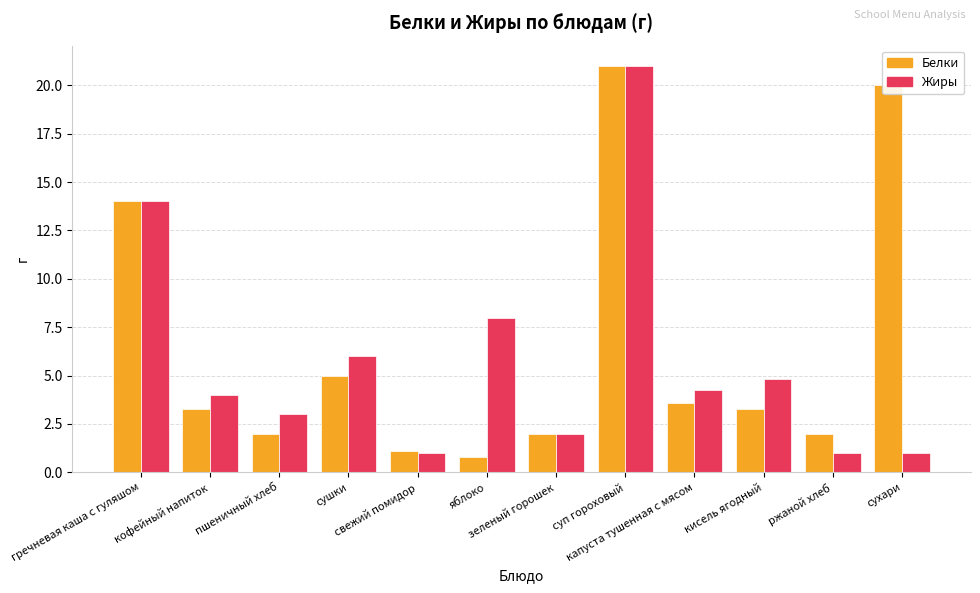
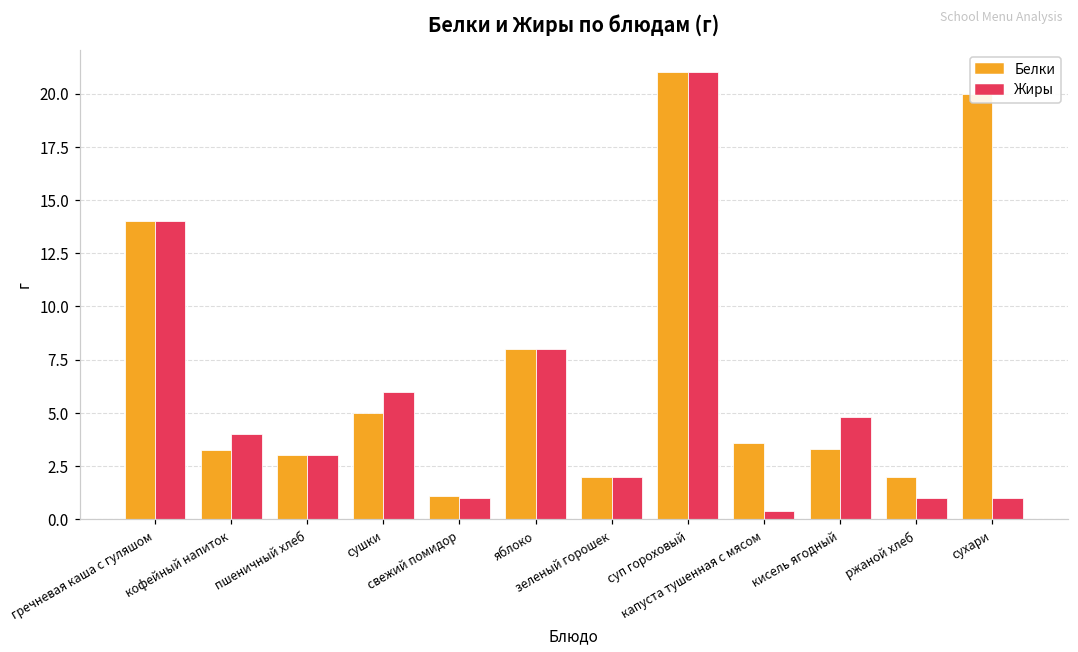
  {
    "Белки": {
      "гречневая каша с гуляшом": 14.0,
      "кофейный напиток": 3.3,
-     "пшеничный хлеб": 2,
+     "пшеничный хлеб": 3,
      "сушки": 5.0,
      "свежий помидор": 1.1,
-     "яблоко": 0.8,
+     "яблоко": 8.0,
      "зеленый горошек": 2.0,
      "суп гороховый": 21.0,
      "капуста тушенная с мясом": 3.6,
      "кисель ягодный": 3.3,
      "ржаной хлеб": 2.0
    },
    "Жиры": {
      "гречневая каша с гуляшом": 14.0,
      "кофейный напиток": 4.0,
      "пшеничный хлеб": 3.0,
      "сушки": 6.0,
      "свежий помидор": 1.0,
      "яблоко": 8.0,
      "зеленый горошек": 2.0,
      "суп гороховый": 21.0,
-     "капуста тушенная с мясом": 4.3,
+     "капуста тушенная с мясом": 0.4,
      "кисель ягодный": 4.8,
      "ржаной хлеб": 1.0,
      "сухари": 1.0
    }
  }
